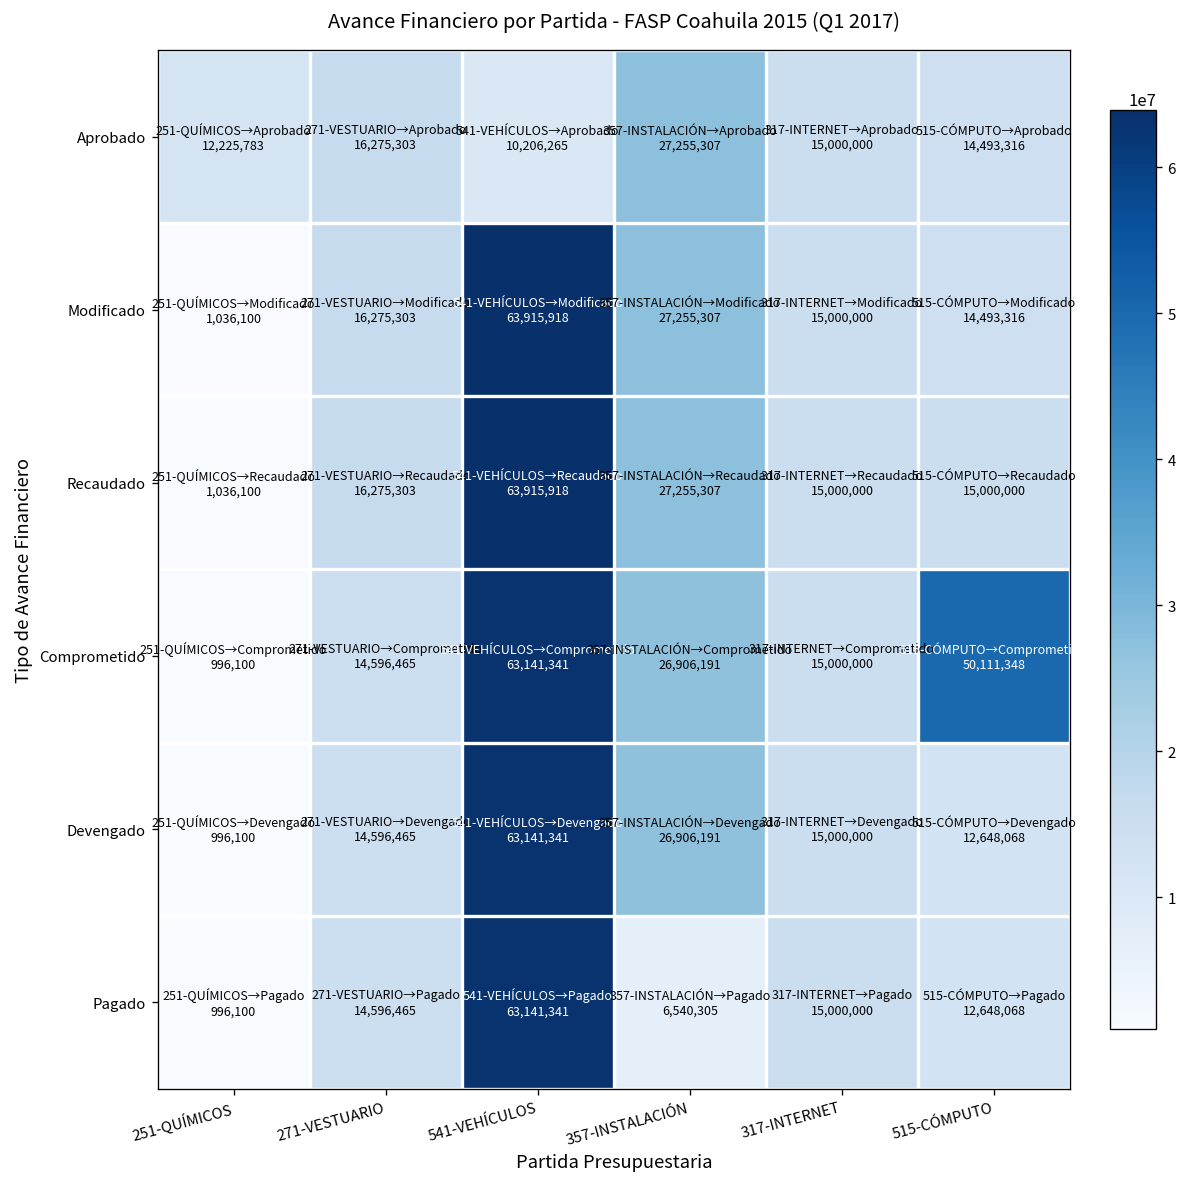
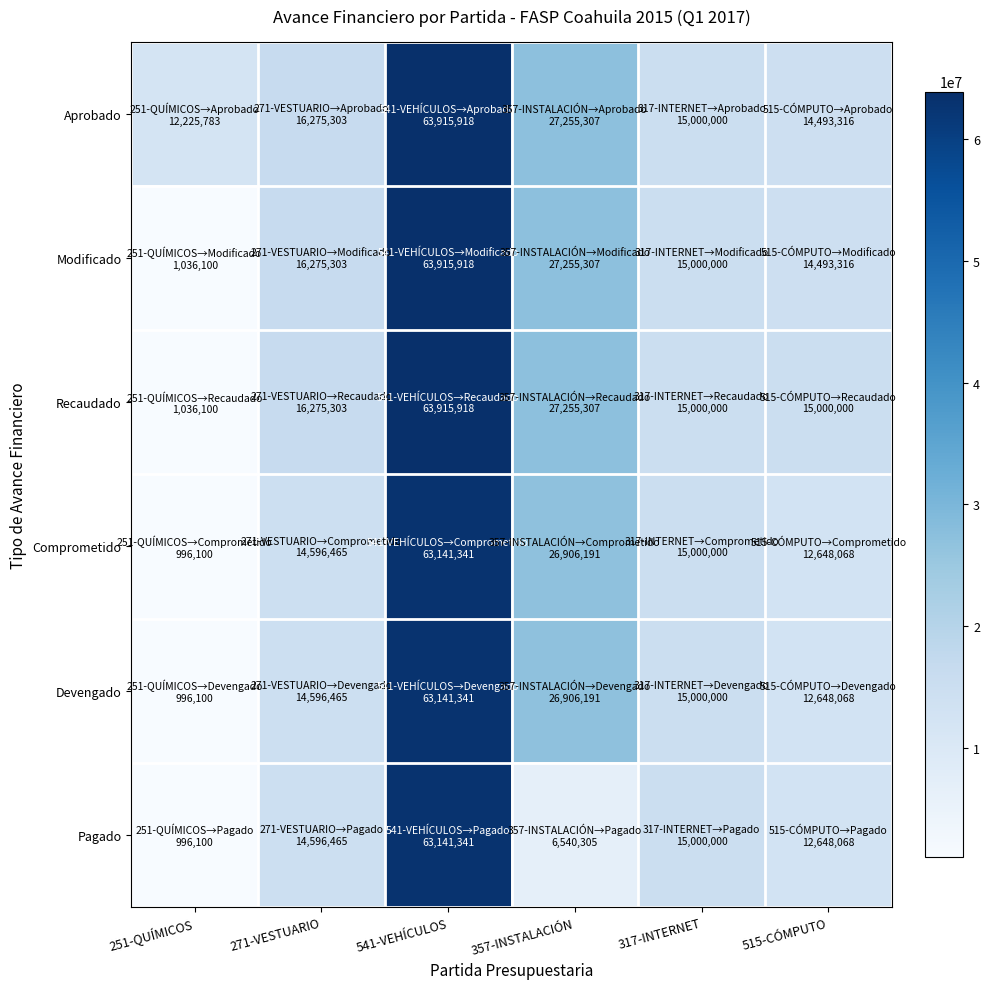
  {
    "Aprobado": {
-     "541-VEHÍCULOS": "10,206,265"
+     "541-VEHÍCULOS": "63,915,918"
    },
    "Comprometido": {
-     "515-CÓMPUTO": "50,111,348"
+     "515-CÓMPUTO": "12,648,068"
    }
  }
